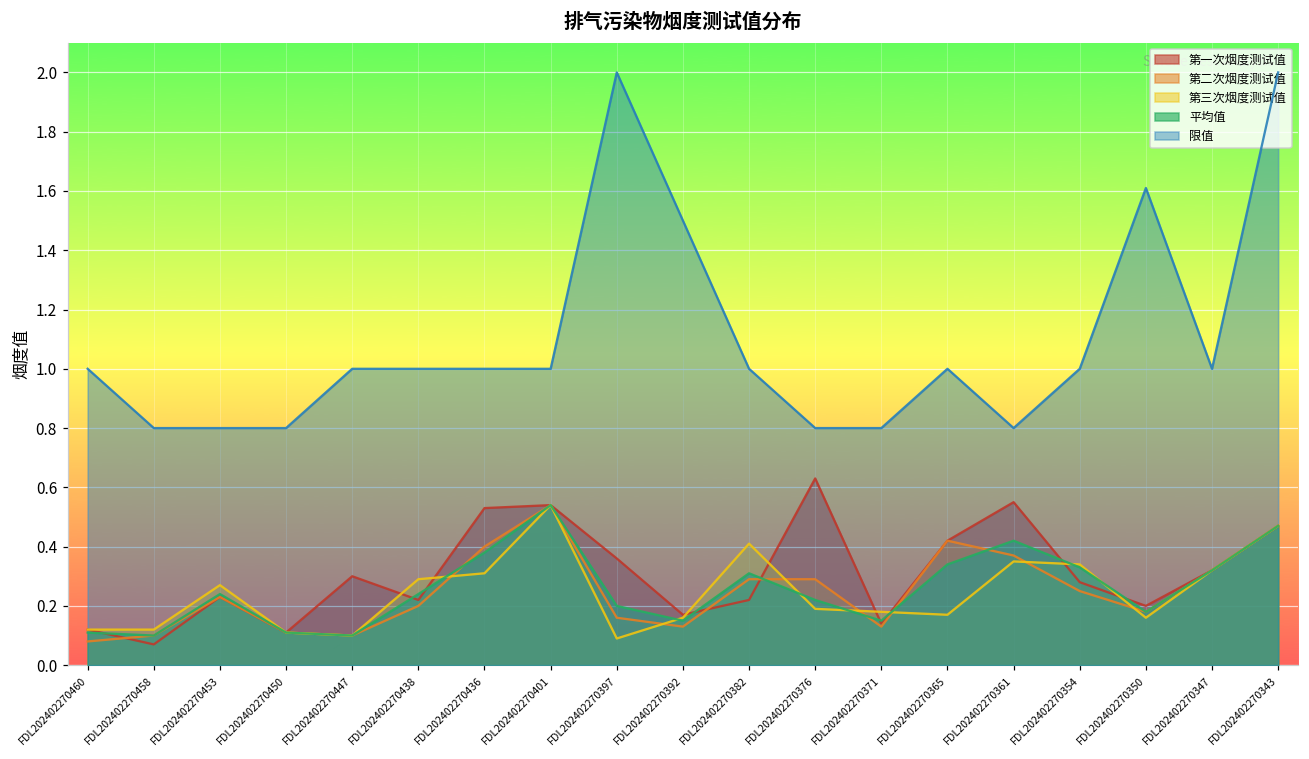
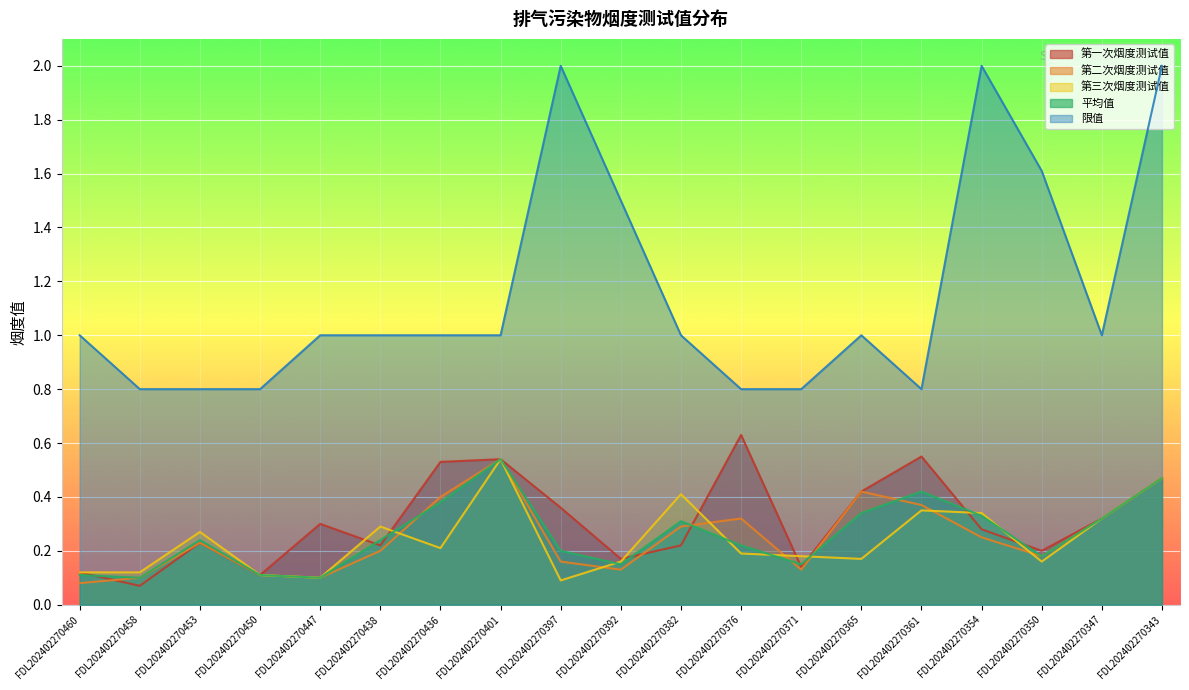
  {
    "第一次烟度测试值": {
      "FDL202402270458": 0.07,
      "FDL202402270447": 0.30,
      "FDL202402270438": 0.22,
      "FDL202402270436": 0.53,
      "FDL202402270397": 0.36,
      "FDL202402270392": 0.17,
      "FDL202402270382": 0.22,
      "FDL202402270376": 0.63,
      "FDL202402270371": 0.14,
      "FDL202402270361": 0.55,
      "FDL202402270354": 0.28,
      "FDL202402270350": 0.20
    },
    "第二次烟度测试值": {
      "FDL202402270460": 0.08,
      "FDL202402270438": 0.20,
      "FDL202402270436": 0.40,
      "FDL202402270397": 0.16,
      "FDL202402270392": 0.13,
      "FDL202402270382": 0.29,
-     "FDL202402270376": 0.29,
+     "FDL202402270376": 0.32,
      "FDL202402270371": 0.13,
      "FDL202402270361": 0.37,
      "FDL202402270354": 0.25
    },
    "第三次烟度测试值": {
      "FDL202402270458": 0.12,
      "FDL202402270453": 0.27,
      "FDL202402270438": 0.29,
-     "FDL202402270436": 0.31,
+     "FDL202402270436": 0.21,
      "FDL202402270397": 0.09,
      "FDL202402270392": 0.16,
      "FDL202402270382": 0.41,
      "FDL202402270376": 0.19,
      "FDL202402270371": 0.18,
      "FDL202402270365": 0.17,
      "FDL202402270361": 0.35,
      "FDL202402270354": 0.34,
      "FDL202402270350": 0.16
    },
    "平均值": {
      "FDL202402270460": 0.11,
      "FDL202402270453": 0.24,
      "FDL202402270438": 0.24,
      "FDL202402270436": 0.38,
      "FDL202402270397": 0.20,
      "FDL202402270392": 0.15,
      "FDL202402270382": 0.31,
      "FDL202402270376": 0.22,
      "FDL202402270371": 0.15,
      "FDL202402270365": 0.34,
      "FDL202402270361": 0.42,
      "FDL202402270354": 0.33
    },
    "限值": {
      "FDL202402270460": 1,
      "FDL202402270458": 0.80,
      "FDL202402270453": 0.80,
      "FDL202402270450": 0.80,
      "FDL202402270447": 1,
      "FDL202402270438": 1,
      "FDL202402270436": 1,
      "FDL202402270401": 1,
      "FDL202402270397": 2,
      "FDL202402270392": 1.50,
      "FDL202402270382": 1,
      "FDL202402270376": 0.80,
      "FDL202402270371": 0.80,
      "FDL202402270365": 1,
      "FDL202402270361": 0.80,
-     "FDL202402270354": 1,
+     "FDL202402270354": 2,
      "FDL202402270350": 1.61,
      "FDL202402270347": 1
    }
  }
